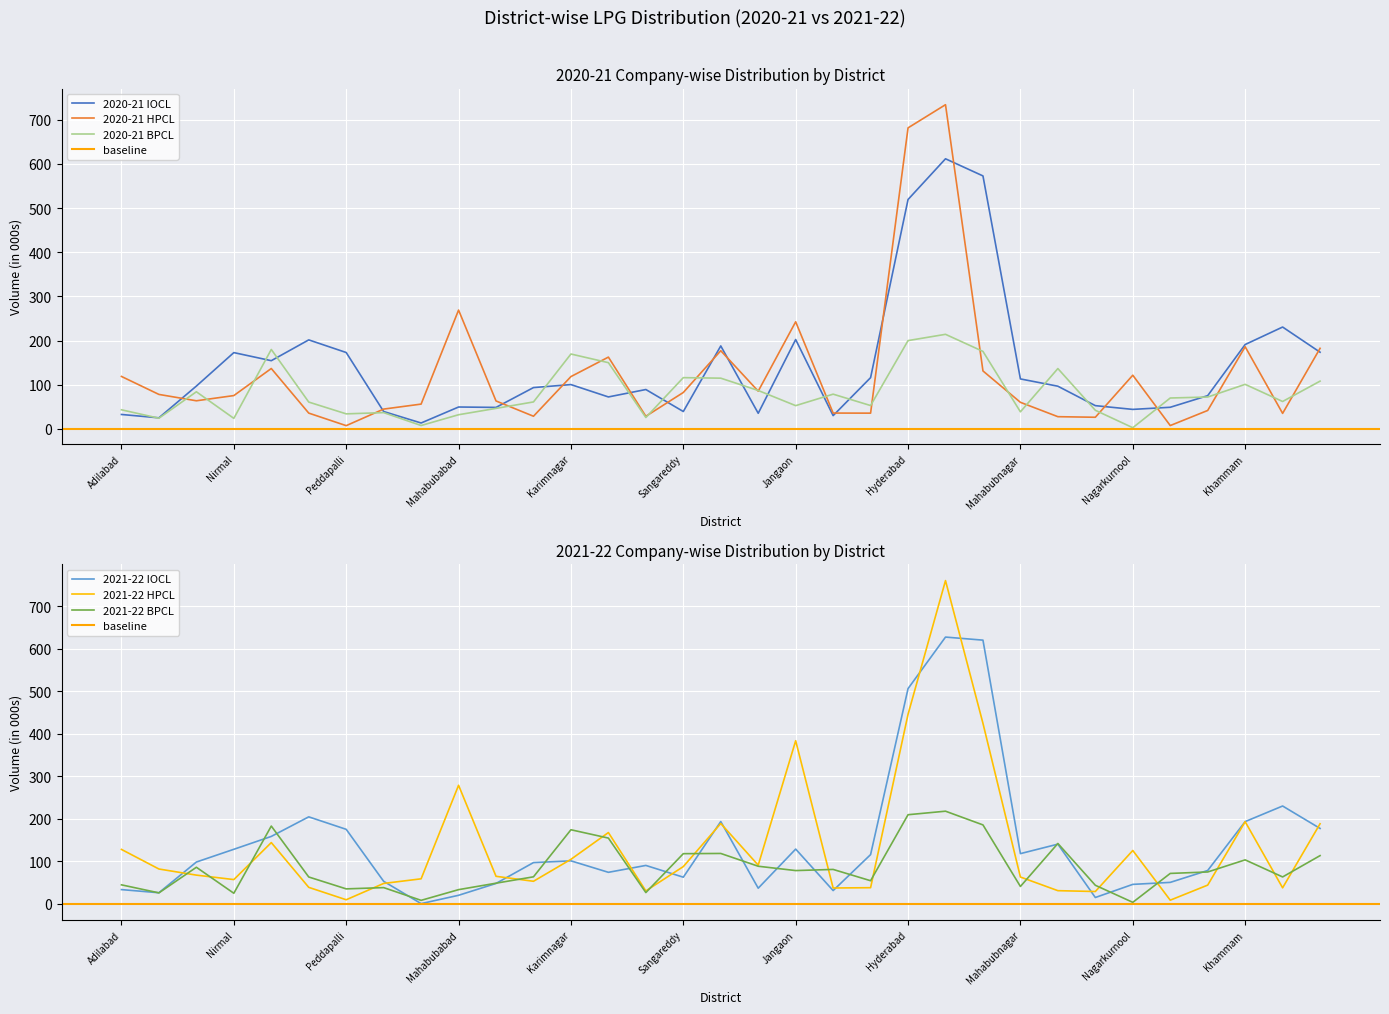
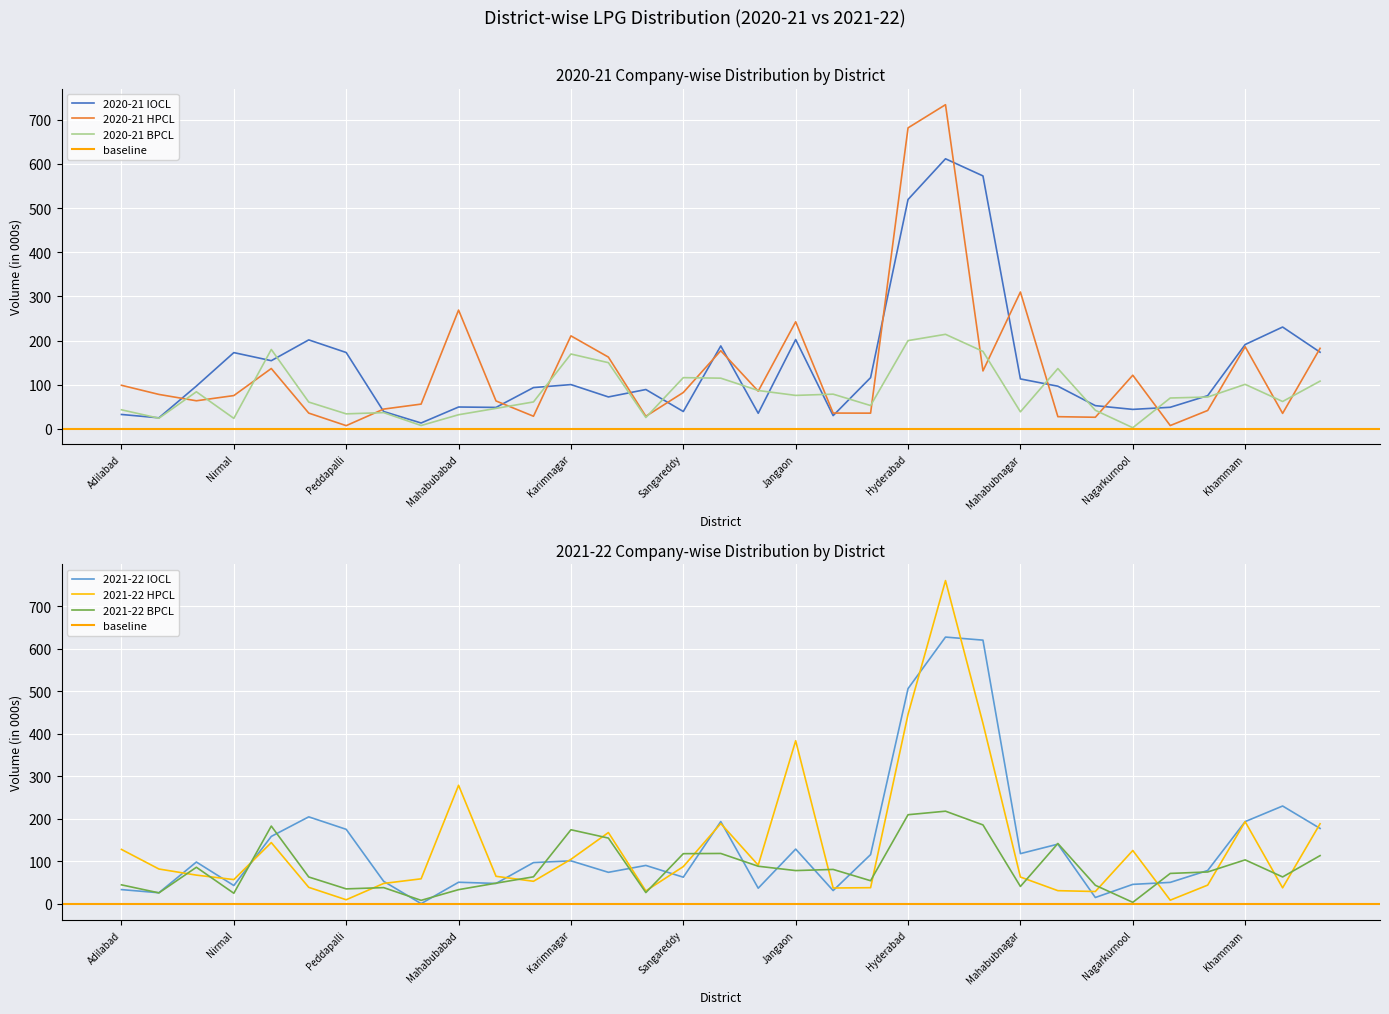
  {
    "2020-21 Company-wise Distribution by District": {
      "2020-21 IOCL": {
        "Adilabad": 30,
        "Nirmal": 170,
        "Peddapalli": 170,
        "Mahabubabad": 50,
        "Karimnagar": 100,
        "Sangareddy": 40,
        "Jangaon": 200,
        "Hyderabad": 520,
        "Mahabubnagar": 110,
        "Nagarkurnool": 40
      },
      "2020-21 HPCL": {
-       "Adilabad": 120,
+       "Adilabad": 100,
        "Nirmal": 80,
        "Peddapalli": 10,
        "Mahabubabad": 270,
-       "Karimnagar": 120,
+       "Karimnagar": 210,
        "Sangareddy": 80,
        "Jangaon": 240,
        "Hyderabad": 680,
-       "Mahabubnagar": 60,
+       "Mahabubnagar": 310,
        "Nagarkurnool": 120
      },
      "2020-21 BPCL": {
        "Adilabad": 40,
        "Nirmal": 20,
        "Peddapalli": 30,
        "Mahabubabad": 30,
        "Karimnagar": 170,
        "Sangareddy": 120,
-       "Jangaon": 50,
+       "Jangaon": 80,
        "Hyderabad": 200,
        "Mahabubnagar": 40,
        "Nagarkurnool": 0,
        "Khammam": 100
      }
    },
    "2021-22 Company-wise Distribution by District": {
      "2021-22 IOCL": {
        "Adilabad": 30,
-       "Nirmal": 130,
+       "Nirmal": 40,
        "Peddapalli": 170,
-       "Mahabubabad": 20,
+       "Mahabubabad": 50,
        "Sangareddy": 60,
        "Jangaon": 130,
        "Hyderabad": 510,
        "Mahabubnagar": 120,
        "Nagarkurnool": 50
      },
      "2021-22 HPCL": {
        "Adilabad": 130,
        "Nirmal": 60,
        "Peddapalli": 10,
        "Mahabubabad": 280,
        "Sangareddy": 90,
        "Jangaon": 380,
        "Hyderabad": 450,
        "Mahabubnagar": 60,
        "Nagarkurnool": 130
      },
      "2021-22 BPCL": {
        "Adilabad": 40,
        "Nirmal": 20,
        "Peddapalli": 30,
        "Mahabubabad": 30,
        "Karimnagar": 170,
        "Sangareddy": 120,
        "Jangaon": 80,
        "Hyderabad": 210,
        "Mahabubnagar": 40,
        "Nagarkurnool": 0,
        "Khammam": 100
      }
    }
  }
